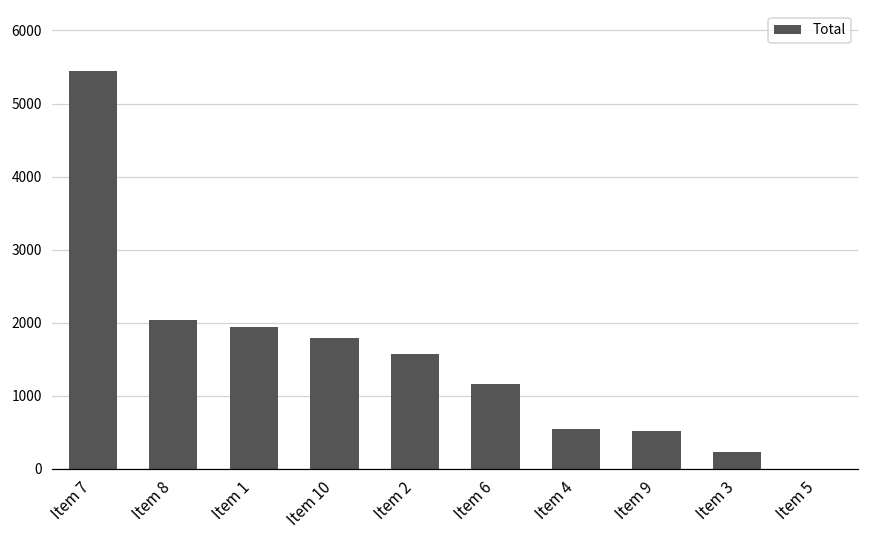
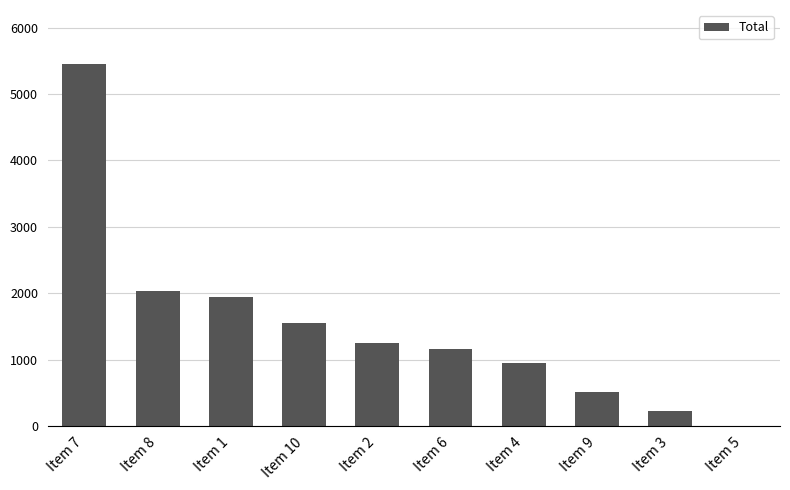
  {
    "Item 7": 5400,
    "Item 8": 2000,
    "Item 1": 1900,
-   "Item 10": 1800,
-   "Item 2": 1600,
+   "Item 10": 1600,
+   "Item 2": 1200,
    "Item 6": 1200,
-   "Item 4": 500,
+   "Item 4": 900,
    "Item 9": 500,
    "Item 3": 200,
    "Item 5": 0
  }
